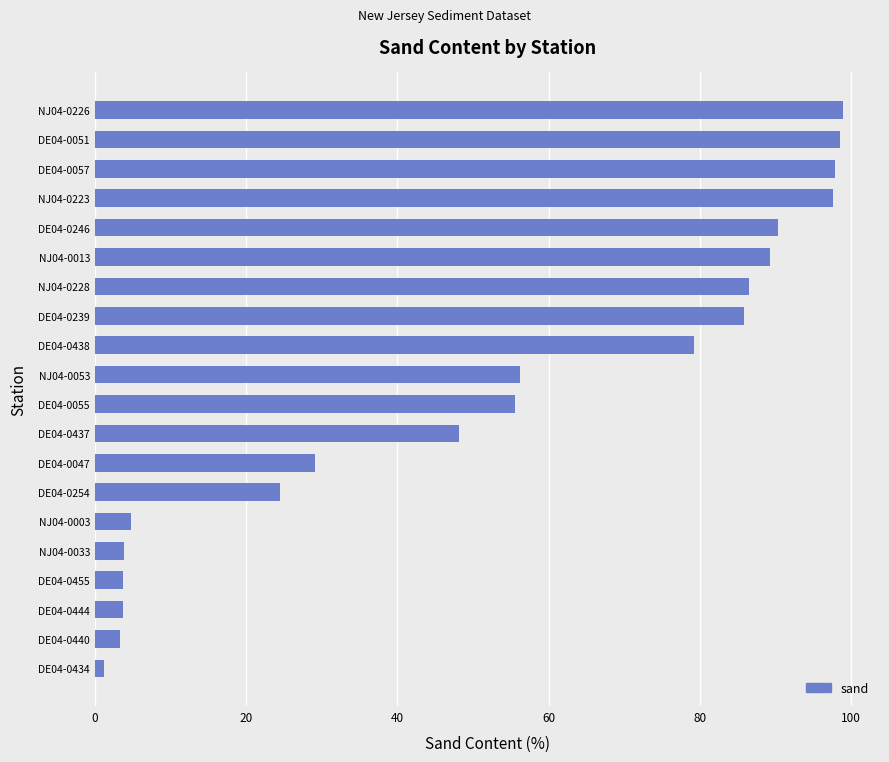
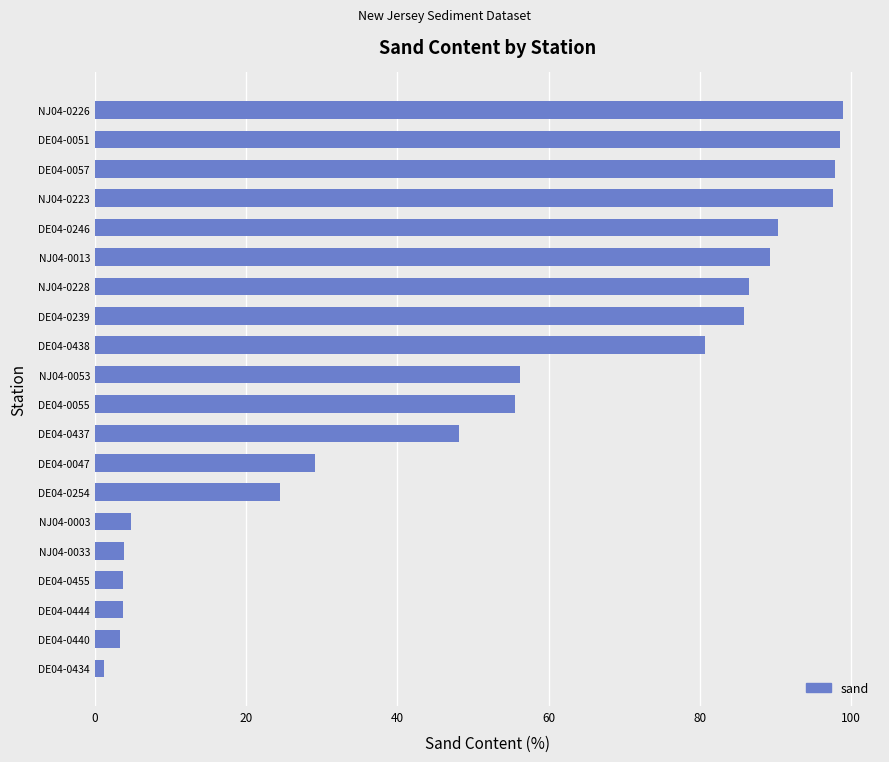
  {
    "NJ04-0226": 99,
    "DE04-0051": 98,
    "DE04-0057": 98,
    "NJ04-0223": 98,
    "DE04-0246": 90,
    "NJ04-0013": 89,
    "NJ04-0228": 87,
    "DE04-0239": 86,
-   "DE04-0438": 79,
+   "DE04-0438": 81,
    "NJ04-0053": 56,
    "DE04-0055": 56,
    "DE04-0437": 48,
    "DE04-0047": 29,
    "DE04-0254": 24,
    "NJ04-0003": 5,
    "NJ04-0033": 4,
    "DE04-0455": 4,
    "DE04-0444": 4,
    "DE04-0440": 3,
    "DE04-0434": 1
  }
